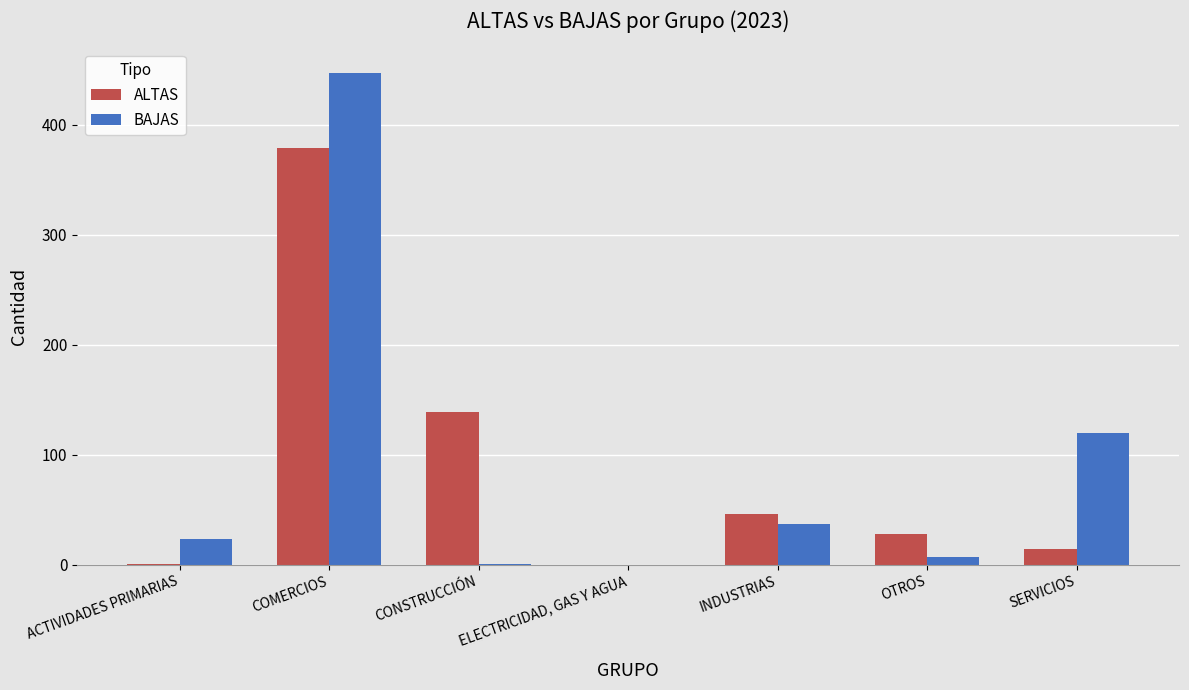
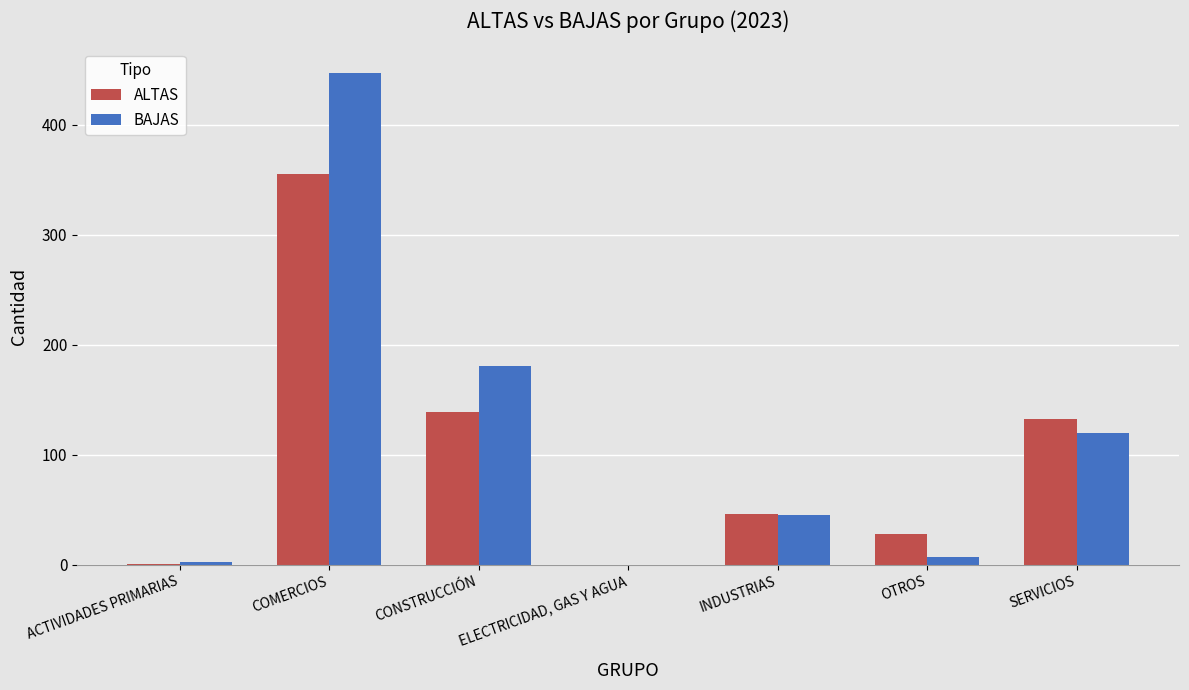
  {
    "ALTAS": {
-     "COMERCIOS": 379,
+     "COMERCIOS": 355,
      "CONSTRUCCIÓN": 139,
      "ELECTRICIDAD, GAS Y AGUA": 0,
      "INDUSTRIAS": 46,
      "OTROS": 28,
-     "SERVICIOS": 14
+     "SERVICIOS": 132
    },
    "BAJAS": {
-     "ACTIVIDADES PRIMARIAS": 23,
+     "ACTIVIDADES PRIMARIAS": 2,
      "COMERCIOS": 447,
-     "CONSTRUCCIÓN": 1,
+     "CONSTRUCCIÓN": 181,
      "ELECTRICIDAD, GAS Y AGUA": 0,
-     "INDUSTRIAS": 37,
+     "INDUSTRIAS": 45,
      "OTROS": 7,
      "SERVICIOS": 120
    }
  }
